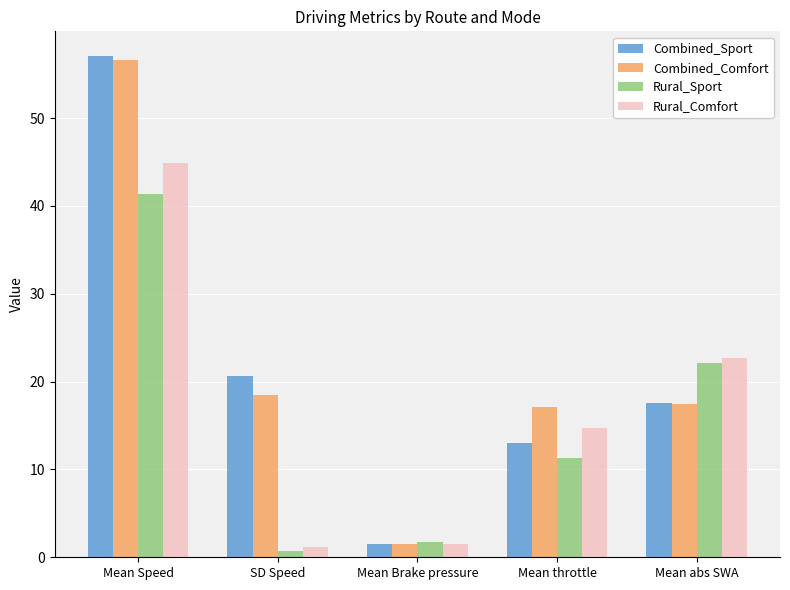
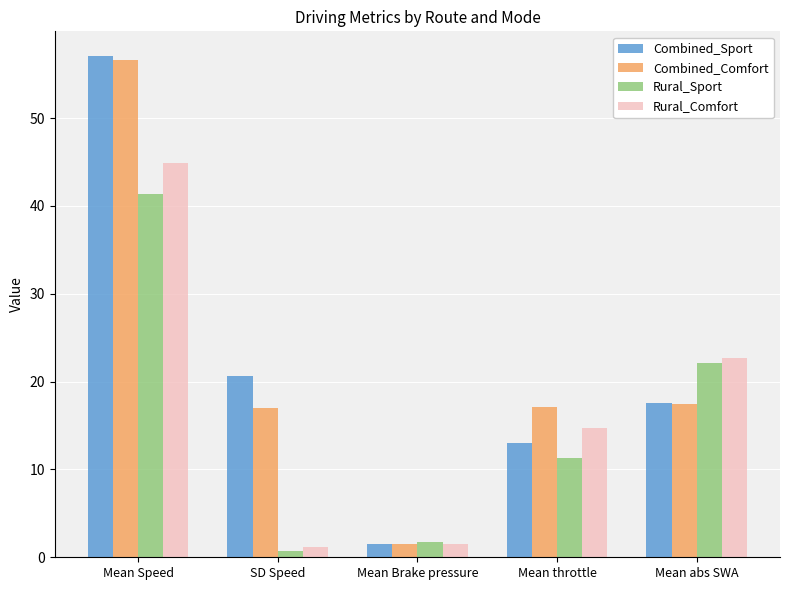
  {
    "Combined_Sport": {
      "Mean Speed": 57,
      "SD Speed": 21,
      "Mean Brake pressure": 2,
      "Mean throttle": 13,
      "Mean abs SWA": 18
    },
    "Combined_Comfort": {
      "Mean Speed": 57,
-     "SD Speed": 18,
+     "SD Speed": 17,
      "Mean Brake pressure": 2,
      "Mean throttle": 17,
      "Mean abs SWA": 17
    },
    "Rural_Sport": {
      "Mean Speed": 41,
      "SD Speed": 1,
      "Mean Brake pressure": 2,
      "Mean throttle": 11,
      "Mean abs SWA": 22
    },
    "Rural_Comfort": {
      "Mean Speed": 45,
      "SD Speed": 1,
      "Mean Brake pressure": 2,
      "Mean throttle": 15,
      "Mean abs SWA": 23
    }
  }
